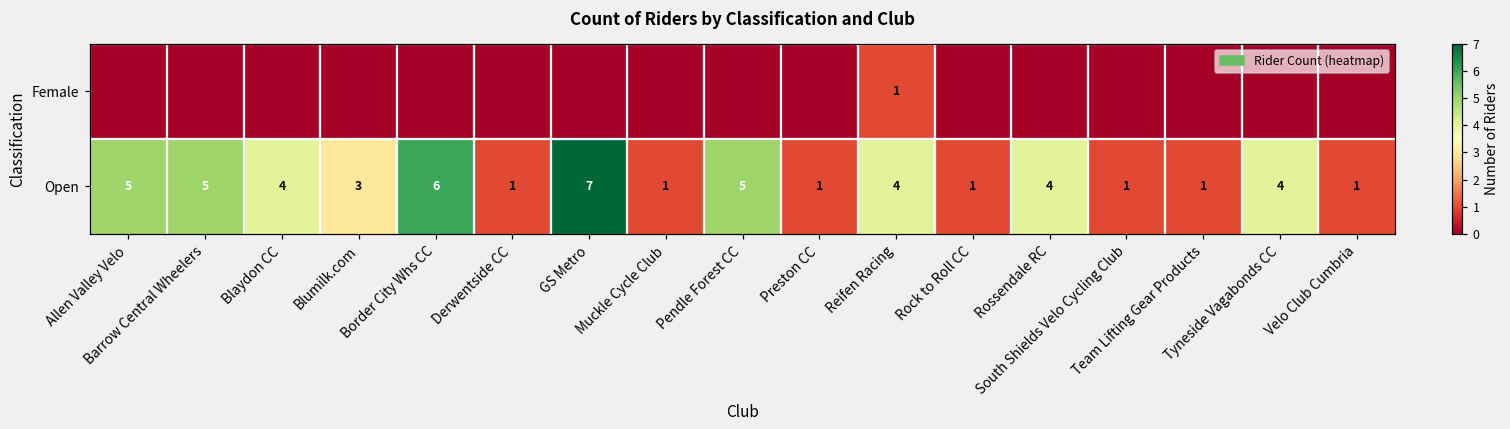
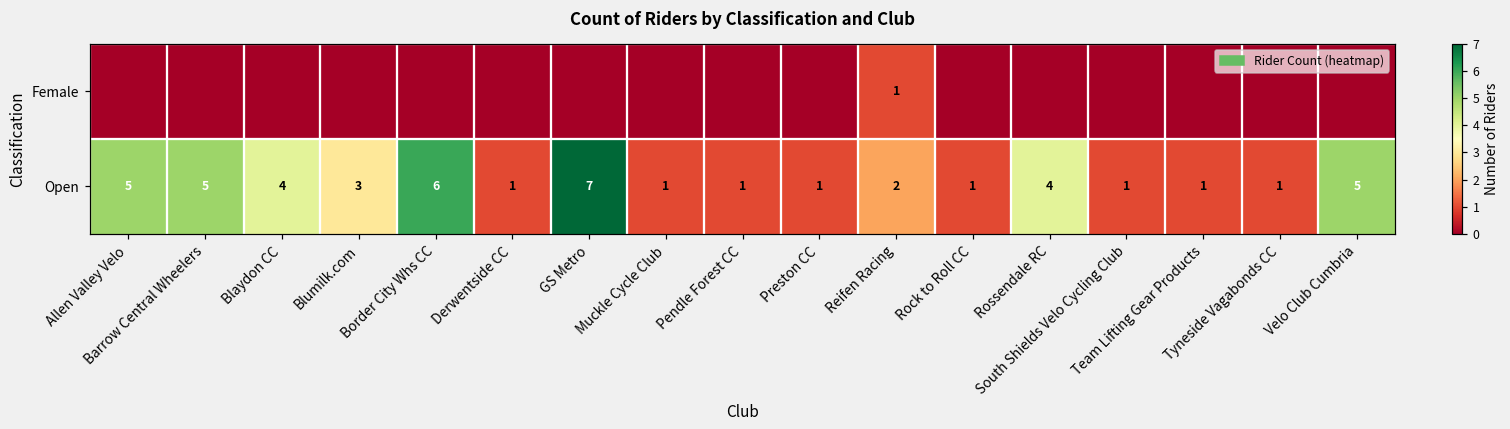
  {
    "Female": {
      "Reifen Racing": 1
    },
    "Open": {
      "Allen Valley Velo": 5,
      "Barrow Central Wheelers": 5,
      "Blaydon CC": 4,
      "Blumilk.com": 3,
      "Border City Whs CC": 6,
      "Derwentside CC": 1,
      "GS Metro": 7,
      "Muckle Cycle Club": 1,
-     "Pendle Forest CC": 5,
+     "Pendle Forest CC": 1,
      "Preston CC": 1,
-     "Reifen Racing": 4,
+     "Reifen Racing": 2,
      "Rock to Roll CC": 1,
      "Rossendale RC": 4,
      "South Shields Velo Cycling Club": 1,
      "Team Lifting Gear Products": 1,
-     "Tyneside Vagabonds CC": 4,
-     "Velo Club Cumbria": 1
+     "Tyneside Vagabonds CC": 1,
+     "Velo Club Cumbria": 5
    }
  }
